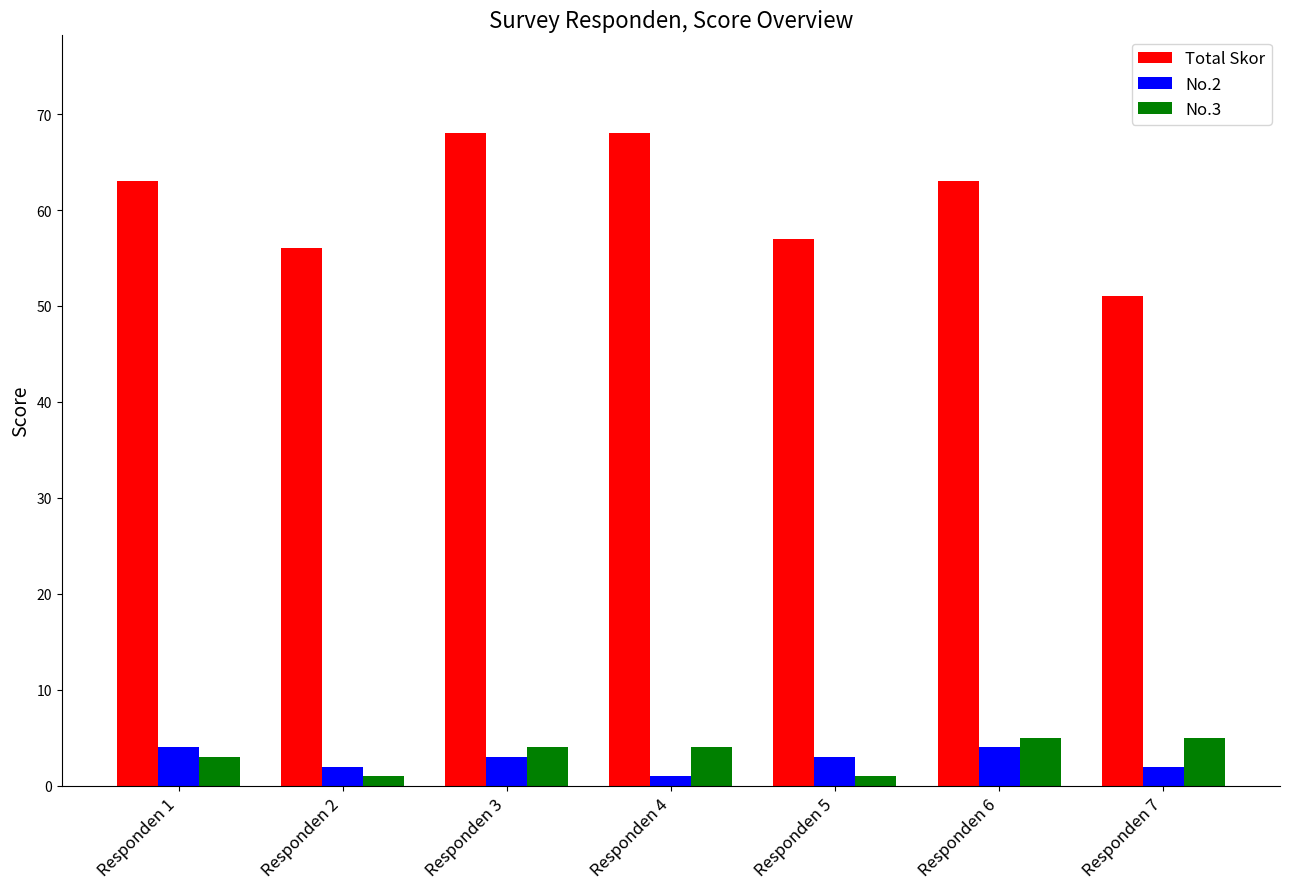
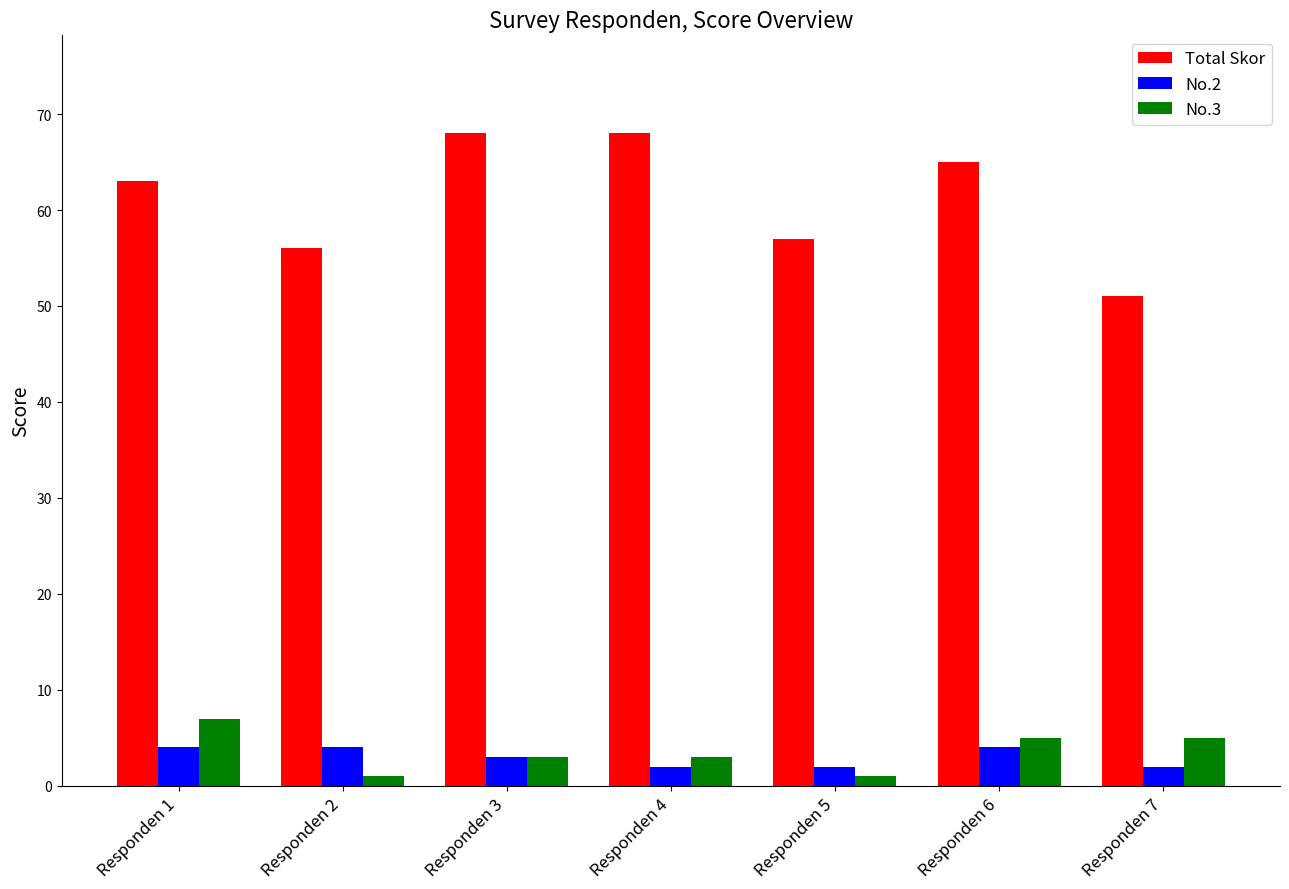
  {
    "Total Skor": {
      "Responden 1": 63,
      "Responden 2": 56,
      "Responden 3": 68,
      "Responden 4": 68,
      "Responden 5": 57,
-     "Responden 6": 63,
+     "Responden 6": 65,
      "Responden 7": 51
    },
    "No.2": {
      "Responden 1": 4,
-     "Responden 2": 2,
+     "Responden 2": 4,
      "Responden 3": 3,
-     "Responden 4": 1,
-     "Responden 5": 3,
+     "Responden 4": 2,
+     "Responden 5": 2,
      "Responden 6": 4,
      "Responden 7": 2
    },
    "No.3": {
-     "Responden 1": 3,
+     "Responden 1": 7,
      "Responden 2": 1,
-     "Responden 3": 4,
-     "Responden 4": 4,
+     "Responden 3": 3,
+     "Responden 4": 3,
      "Responden 5": 1,
      "Responden 6": 5,
      "Responden 7": 5
    }
  }
